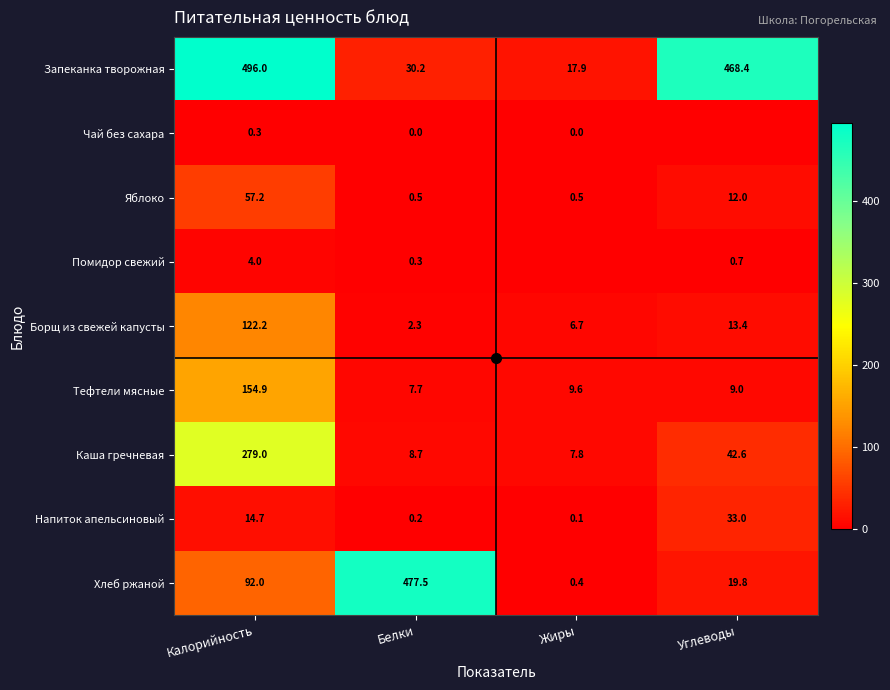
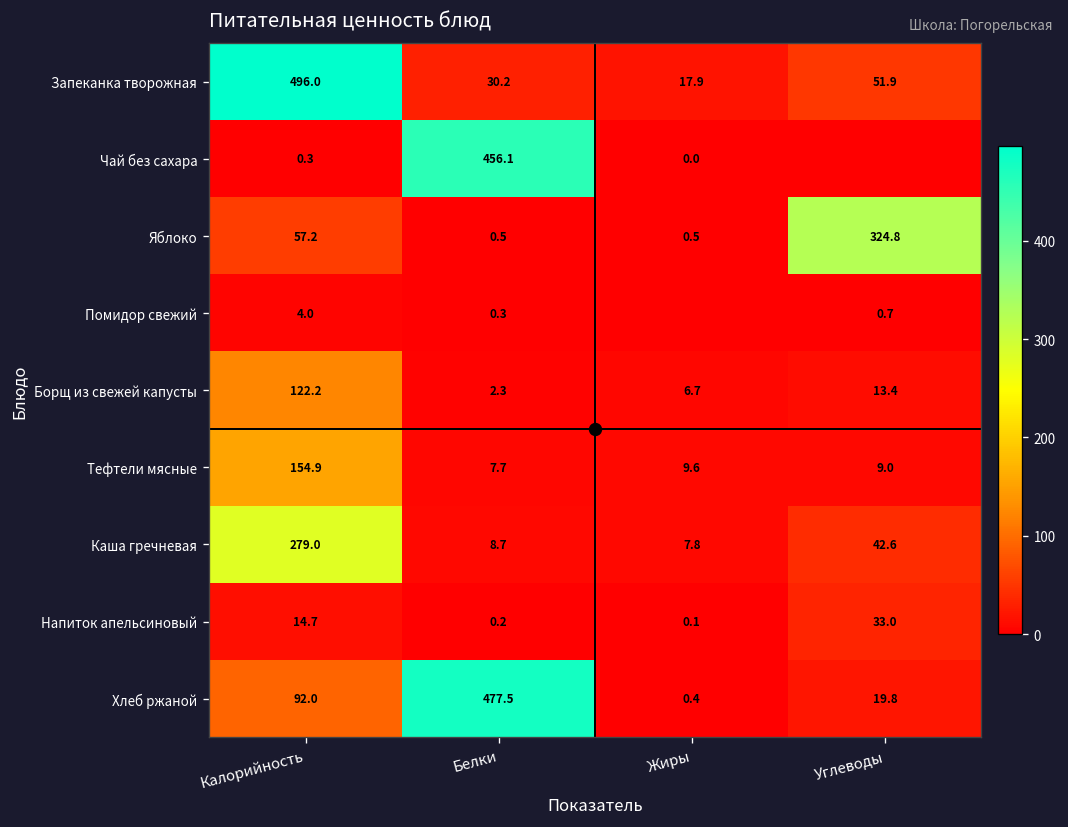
  {
    "Запеканка творожная": {
      "Калорийность": 496.0,
      "Белки": 30.2,
      "Жиры": 17.9,
-     "Углеводы": 468.4
+     "Углеводы": 51.9
    },
    "Чай без сахара": {
      "Калорийность": 0.3,
-     "Белки": 0.0,
+     "Белки": 456.1,
      "Жиры": 0.0
    },
    "Яблоко": {
      "Калорийность": 57.2,
      "Белки": 0.5,
      "Жиры": 0.5,
-     "Углеводы": 12.0
+     "Углеводы": 324.8
    },
    "Помидор свежий": {
      "Калорийность": 4.0,
      "Белки": 0.3,
      "Углеводы": 0.7
    },
    "Борщ из свежей капусты": {
      "Калорийность": 122.2,
      "Белки": 2.3,
      "Жиры": 6.7,
      "Углеводы": 13.4
    },
    "Тефтели мясные": {
      "Калорийность": 154.9,
      "Белки": 7.7,
      "Жиры": 9.6,
      "Углеводы": 9.0
    },
    "Каша гречневая": {
      "Калорийность": 279.0,
      "Белки": 8.7,
      "Жиры": 7.8,
      "Углеводы": 42.6
    },
    "Напиток апельсиновый": {
      "Калорийность": 14.7,
      "Белки": 0.2,
      "Жиры": 0.1,
      "Углеводы": 33.0
    },
    "Хлеб ржаной": {
      "Калорийность": 92.0,
      "Белки": 477.5,
      "Жиры": 0.4,
      "Углеводы": 19.8
    }
  }
